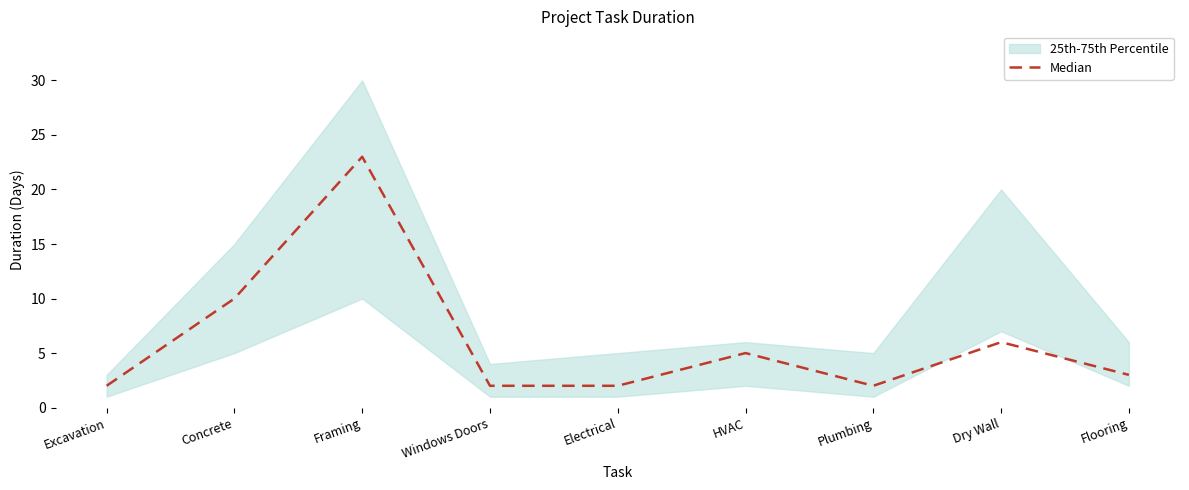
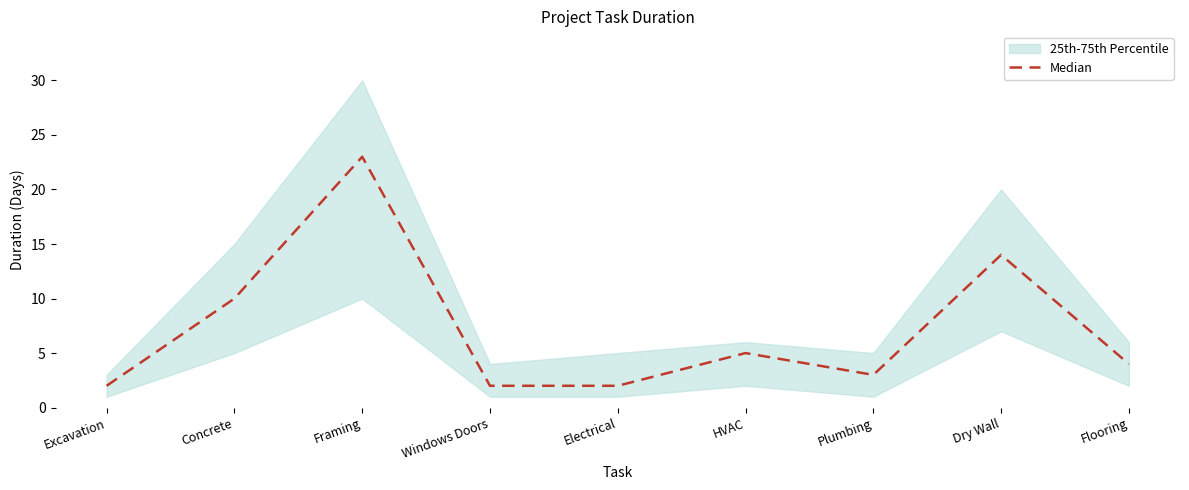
  {
    "Median": {
      "Excavation": 2,
      "Concrete": 10,
      "Framing": 23,
      "Windows Doors": 2,
      "Electrical": 2,
      "HVAC": 5,
-     "Plumbing": 2,
-     "Dry Wall": 6,
-     "Flooring": 3
+     "Plumbing": 3,
+     "Dry Wall": 14,
+     "Flooring": 4
    }
  }
